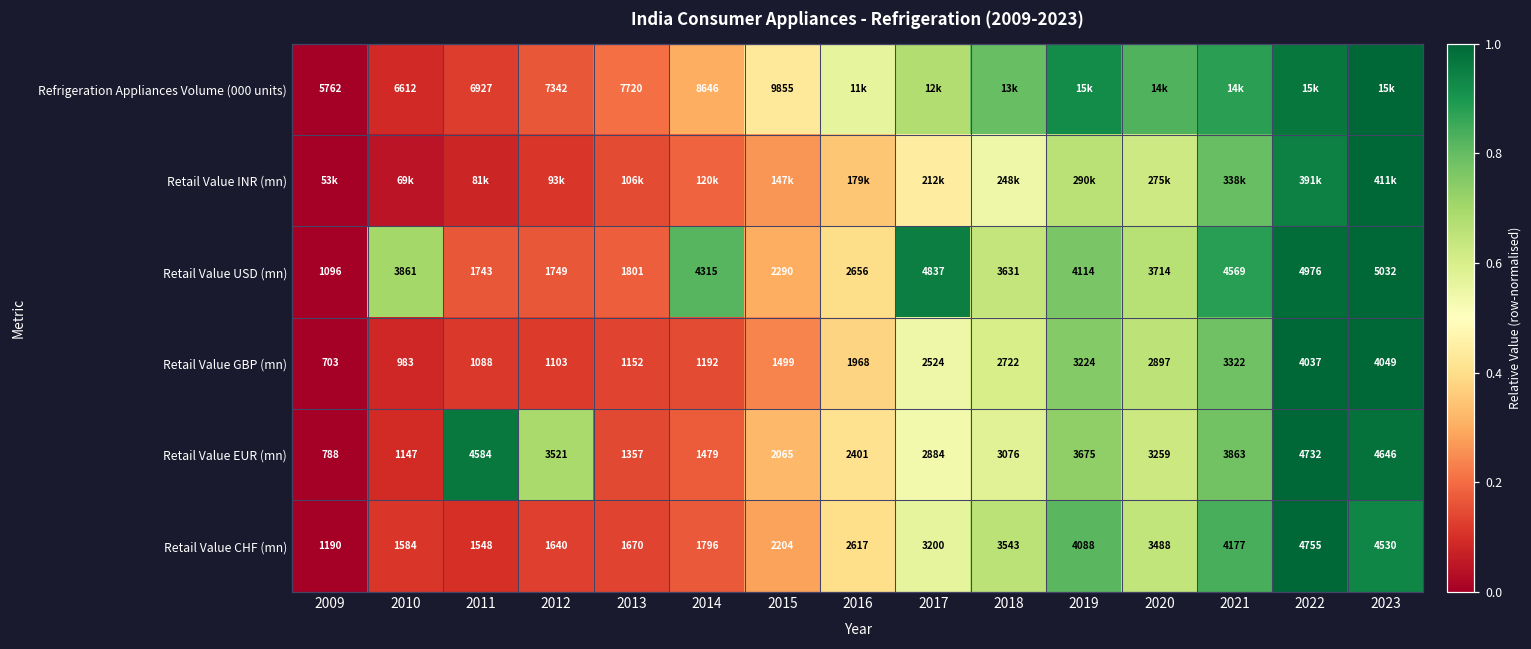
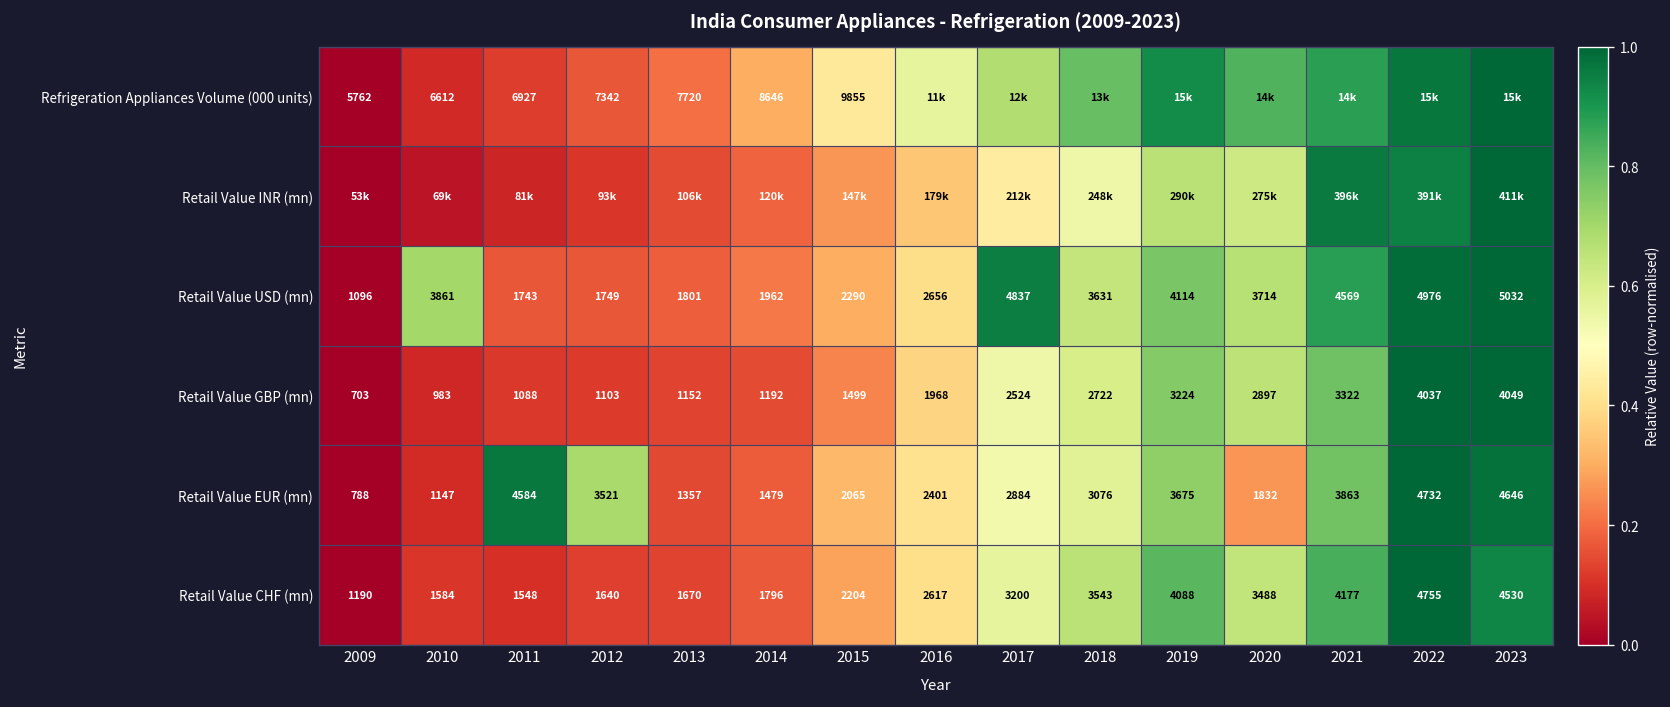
  {
    "Refrigeration Appliances Volume (000 units)": {
      "2009": "5762",
      "2010": "6612",
      "2011": "6927",
      "2012": "7342",
      "2013": "7720",
      "2014": "8646",
      "2015": "9855",
      "2016": "11k",
      "2017": "12k",
      "2018": "13k",
      "2019": "15k",
      "2020": "14k",
      "2021": "14k",
      "2022": "15k",
      "2023": "15k"
    },
    "Retail Value INR (mn)": {
      "2009": "53k",
      "2010": "69k",
      "2011": "81k",
      "2012": "93k",
      "2013": "106k",
      "2014": "120k",
      "2015": "147k",
      "2016": "179k",
      "2017": "212k",
      "2018": "248k",
      "2019": "290k",
      "2020": "275k",
-     "2021": "338k",
+     "2021": "396k",
      "2022": "391k",
      "2023": "411k"
    },
    "Retail Value USD (mn)": {
      "2009": "1096",
      "2010": "3861",
      "2011": "1743",
      "2012": "1749",
      "2013": "1801",
-     "2014": "4315",
+     "2014": "1962",
      "2015": "2290",
      "2016": "2656",
      "2017": "4837",
      "2018": "3631",
      "2019": "4114",
      "2020": "3714",
      "2021": "4569",
      "2022": "4976",
      "2023": "5032"
    },
    "Retail Value GBP (mn)": {
      "2009": "703",
      "2010": "983",
      "2011": "1088",
      "2012": "1103",
      "2013": "1152",
      "2014": "1192",
      "2015": "1499",
      "2016": "1968",
      "2017": "2524",
      "2018": "2722",
      "2019": "3224",
      "2020": "2897",
      "2021": "3322",
      "2022": "4037",
      "2023": "4049"
    },
    "Retail Value EUR (mn)": {
      "2009": "788",
      "2010": "1147",
      "2011": "4584",
      "2012": "3521",
      "2013": "1357",
      "2014": "1479",
      "2015": "2065",
      "2016": "2401",
      "2017": "2884",
      "2018": "3076",
      "2019": "3675",
-     "2020": "3259",
+     "2020": "1832",
      "2021": "3863",
      "2022": "4732",
      "2023": "4646"
    },
    "Retail Value CHF (mn)": {
      "2009": "1190",
      "2010": "1584",
      "2011": "1548",
      "2012": "1640",
      "2013": "1670",
      "2014": "1796",
      "2015": "2204",
      "2016": "2617",
      "2017": "3200",
      "2018": "3543",
      "2019": "4088",
      "2020": "3488",
      "2021": "4177",
      "2022": "4755",
      "2023": "4530"
    }
  }
